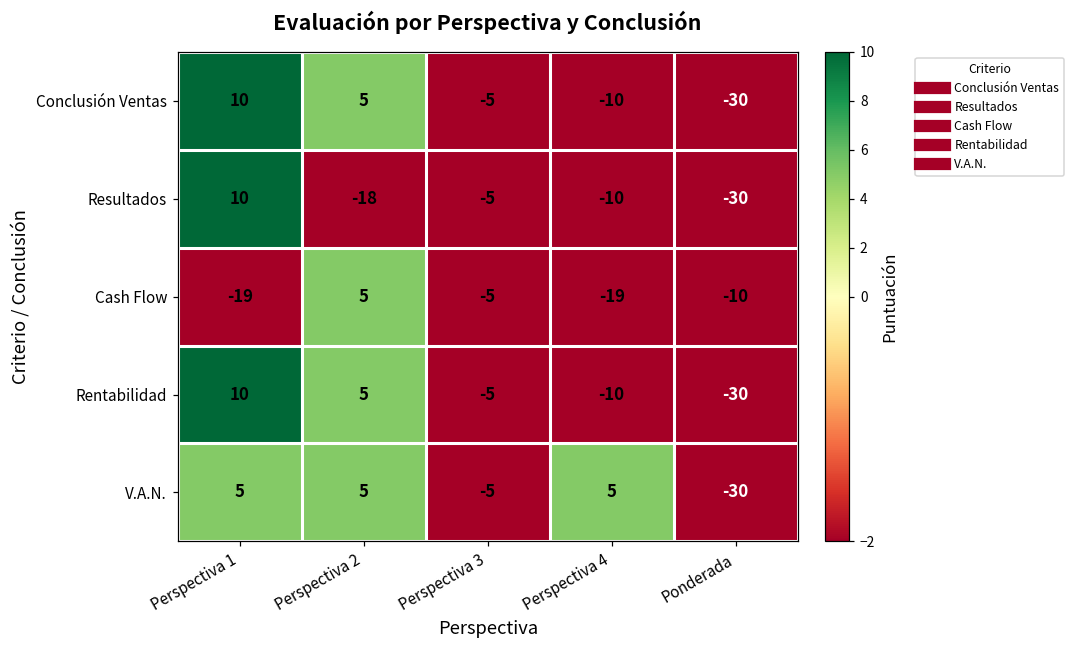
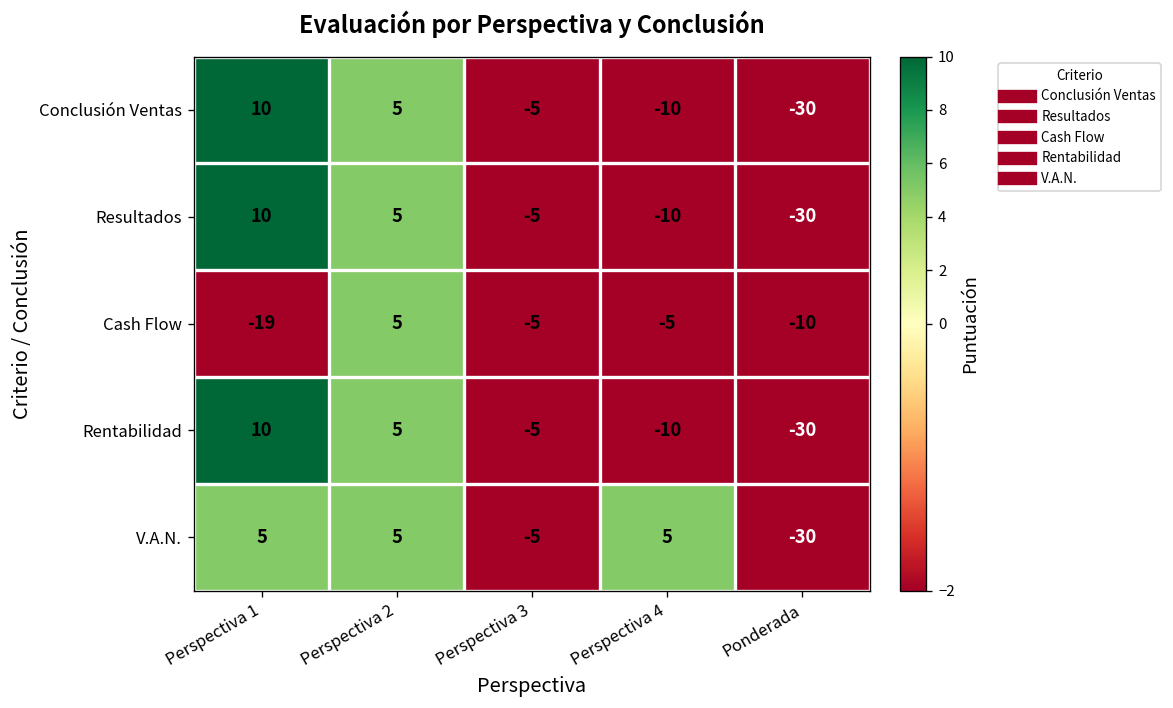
  {
    "Conclusión Ventas": {
      "Perspectiva 1": 10,
      "Perspectiva 2": 5,
      "Perspectiva 3": -5,
      "Perspectiva 4": -10,
      "Ponderada": -30
    },
    "Resultados": {
      "Perspectiva 1": 10,
-     "Perspectiva 2": -18,
+     "Perspectiva 2": 5,
      "Perspectiva 3": -5,
      "Perspectiva 4": -10,
      "Ponderada": -30
    },
    "Cash Flow": {
      "Perspectiva 1": -19,
      "Perspectiva 2": 5,
      "Perspectiva 3": -5,
-     "Perspectiva 4": -19,
+     "Perspectiva 4": -5,
      "Ponderada": -10
    },
    "Rentabilidad": {
      "Perspectiva 1": 10,
      "Perspectiva 2": 5,
      "Perspectiva 3": -5,
      "Perspectiva 4": -10,
      "Ponderada": -30
    },
    "V.A.N.": {
      "Perspectiva 1": 5,
      "Perspectiva 2": 5,
      "Perspectiva 3": -5,
      "Perspectiva 4": 5,
      "Ponderada": -30
    }
  }
